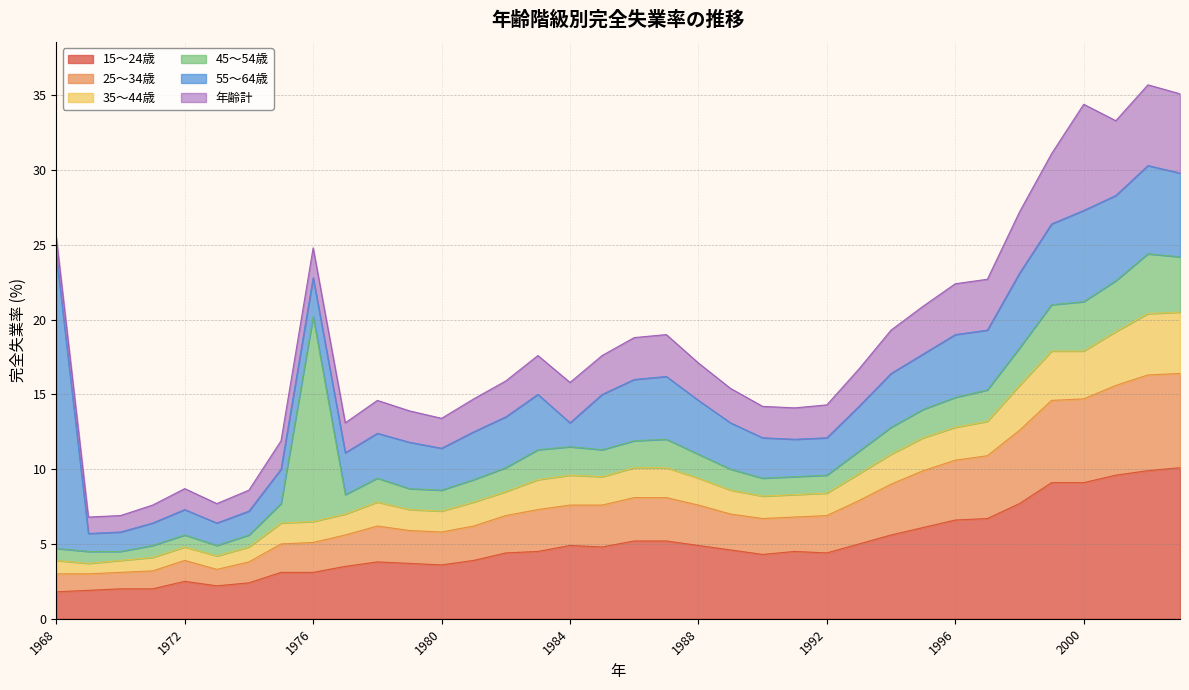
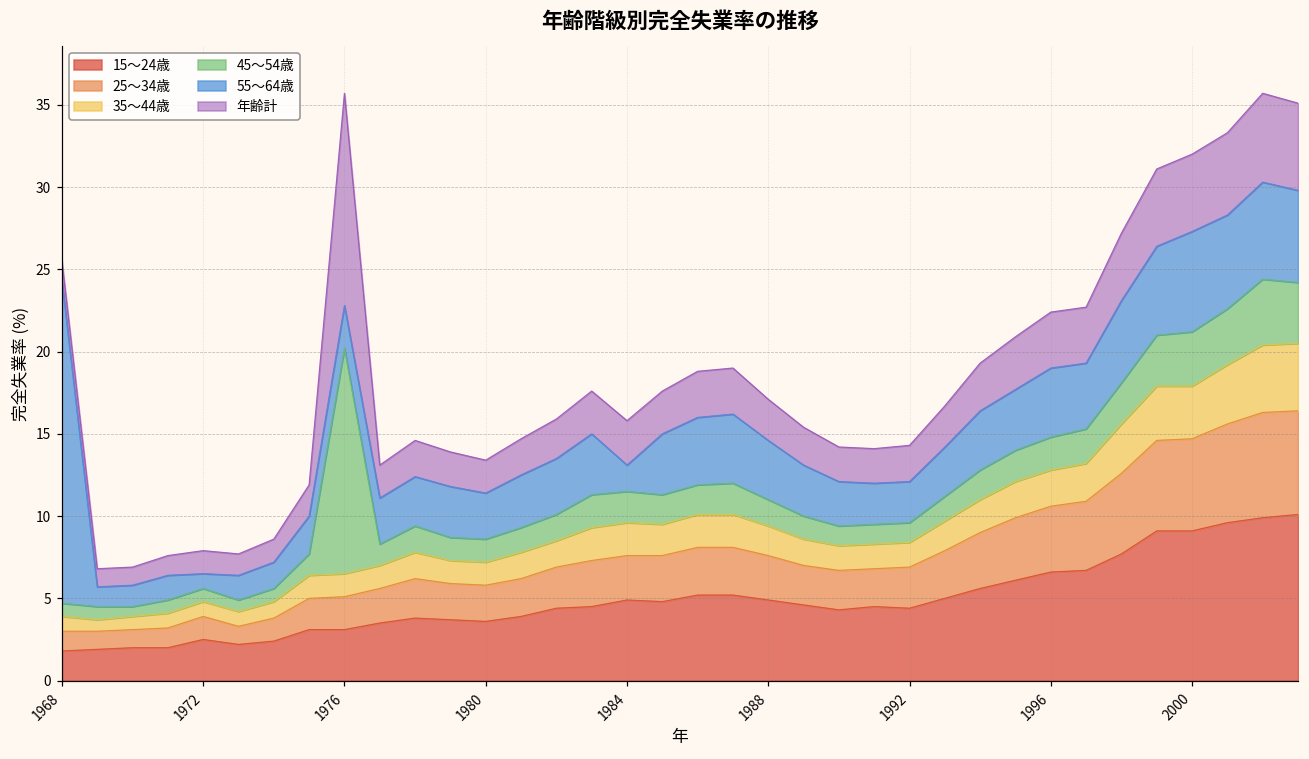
  {
    "45～54歳": {
      "1968": 0.8,
      "1972": 0.8,
      "1976": 13.7,
      "1980": 1.4,
      "1984": 1.9,
      "1988": 1.6,
      "1992": 1.2,
      "1996": 2.0,
      "2000": 3.3
    },
    "55～64歳": {
      "1968": 19.6,
-     "1972": 1.7,
+     "1972": 0.9,
      "1976": 2.6,
      "1980": 2.8,
      "1984": 1.6,
      "1988": 3.6,
      "1992": 2.5,
      "1996": 4.2,
      "2000": 6.1
    },
    "年齢計": {
      "1968": 1.2,
      "1972": 1.4,
-     "1976": 2.0,
+     "1976": 12.9,
      "1980": 2.0,
      "1984": 2.7,
      "1988": 2.5,
      "1992": 2.2,
      "1996": 3.4,
-     "2000": 7.1
+     "2000": 4.7
    }
  }
